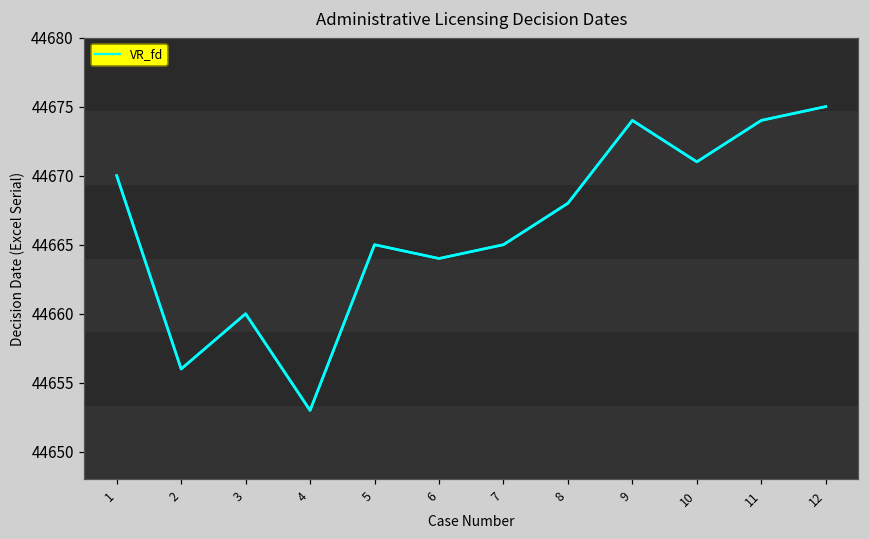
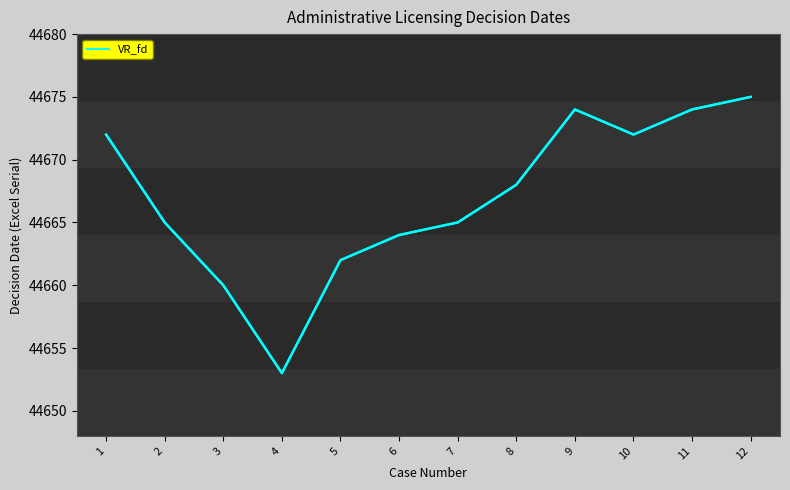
  {
-   "1": 44670,
-   "2": 44656,
+   "1": 44672,
+   "2": 44665,
    "3": 44660,
    "4": 44653,
-   "5": 44665,
+   "5": 44662,
    "6": 44664,
    "7": 44665,
    "8": 44668,
    "9": 44674,
-   "10": 44671,
+   "10": 44672,
    "11": 44674,
    "12": 44675
  }
